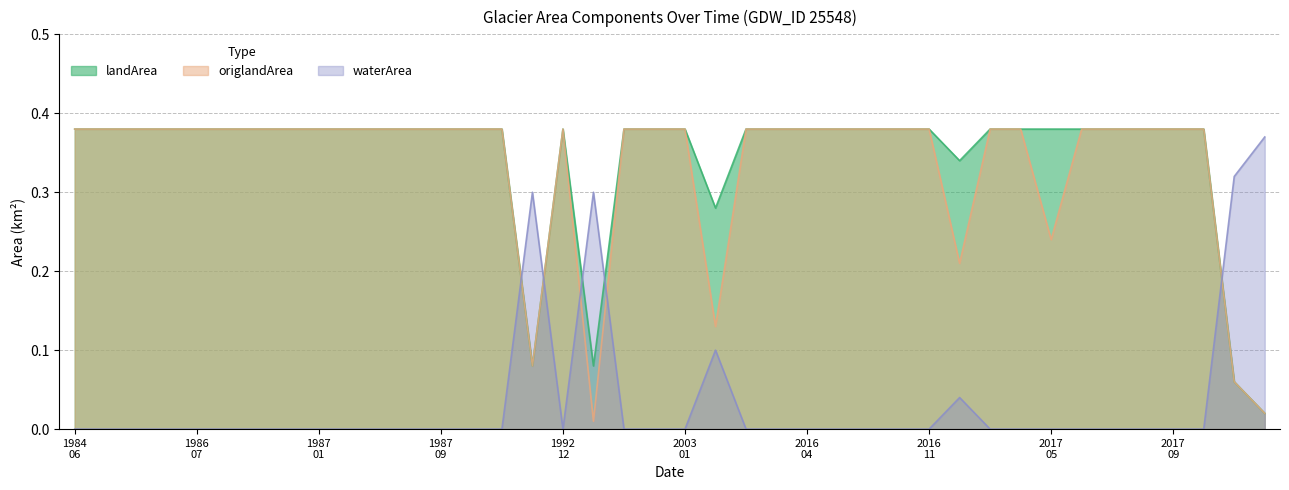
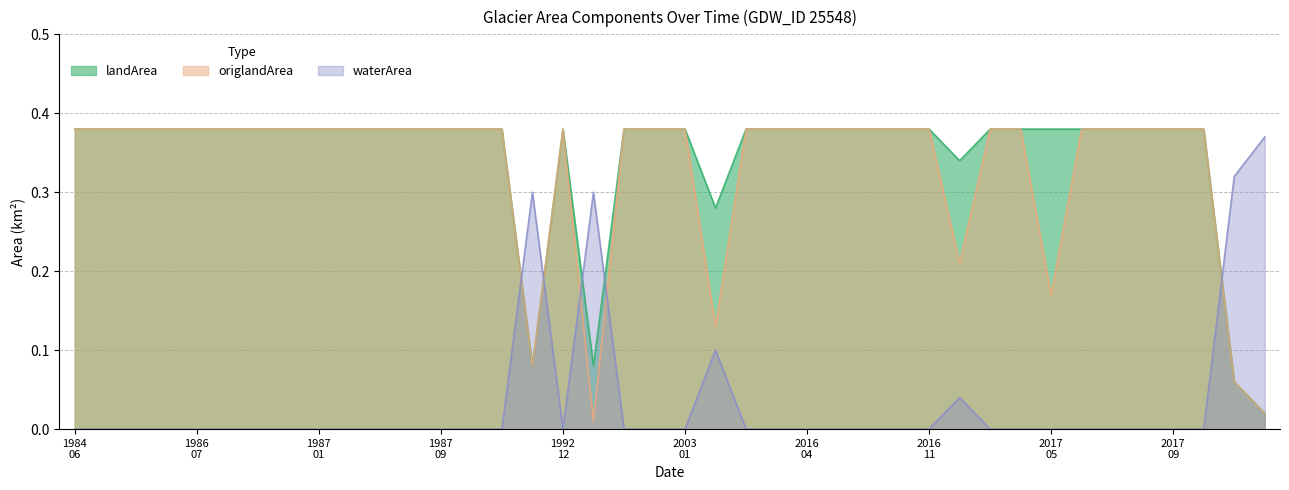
  {
    "landArea": {
      "2017 05": 0.38
    },
    "origlandArea": {
-     "2017 05": 0.24
+     "2017 05": 0.17
    },
    "waterArea": {
      "1984 06": 0.00,
      "1986 07": 0.00,
      "1987 01": 0.00,
      "1987 09": 0.00,
      "1992 12": 0.00,
      "2003 01": 0.00,
      "2016 04": 0.00,
      "2016 11": 0.00,
      "2017 05": 0.00,
      "2017 09": 0.00
    }
  }
